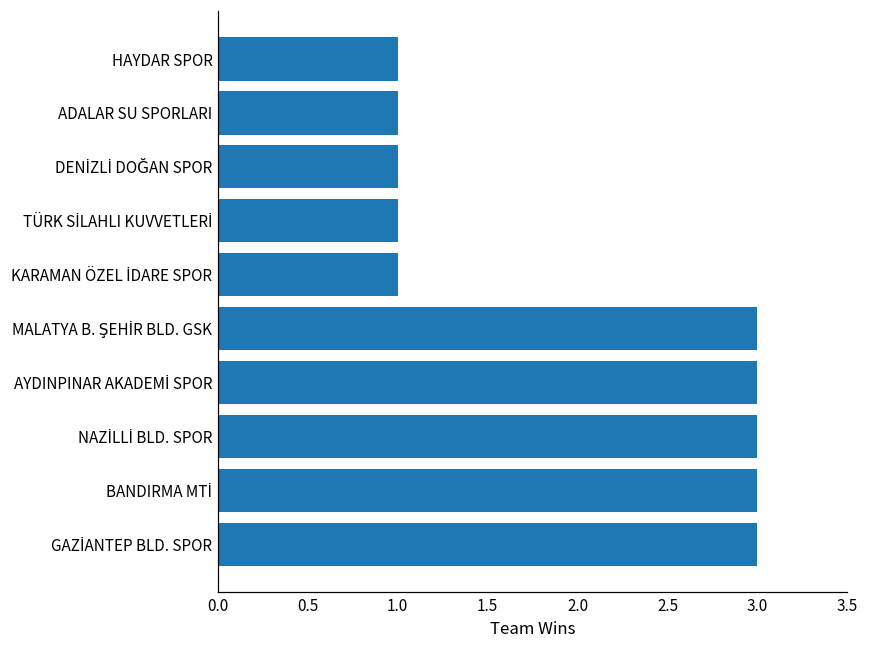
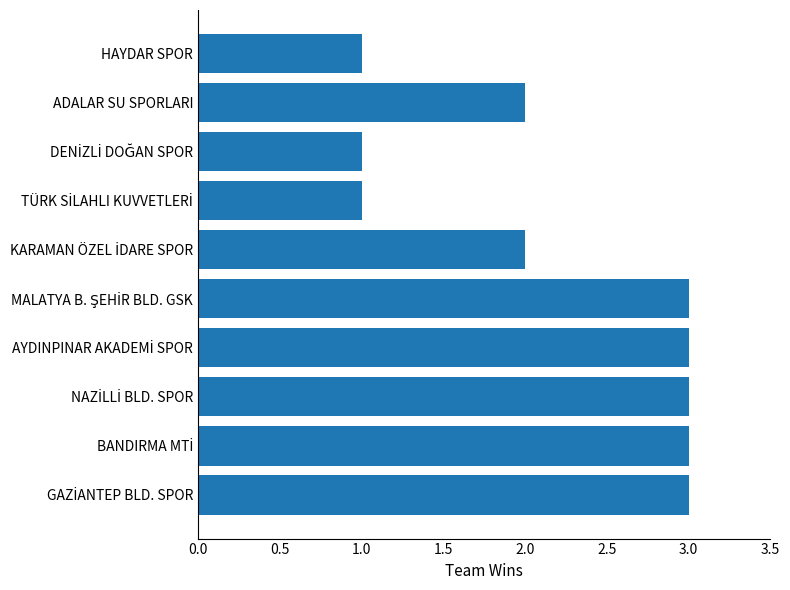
  {
    "HAYDAR SPOR": 1,
-   "ADALAR SU SPORLARI": 1,
+   "ADALAR SU SPORLARI": 2,
    "DENİZLİ DOĞAN SPOR": 1,
    "TÜRK SİLAHLI KUVVETLERİ": 1,
-   "KARAMAN ÖZEL İDARE SPOR": 1,
+   "KARAMAN ÖZEL İDARE SPOR": 2,
    "MALATYA B. ŞEHİR BLD. GSK": 3,
    "AYDINPINAR AKADEMİ SPOR": 3,
    "NAZİLLİ BLD. SPOR": 3,
    "BANDIRMA MTİ": 3,
    "GAZİANTEP BLD. SPOR": 3
  }
